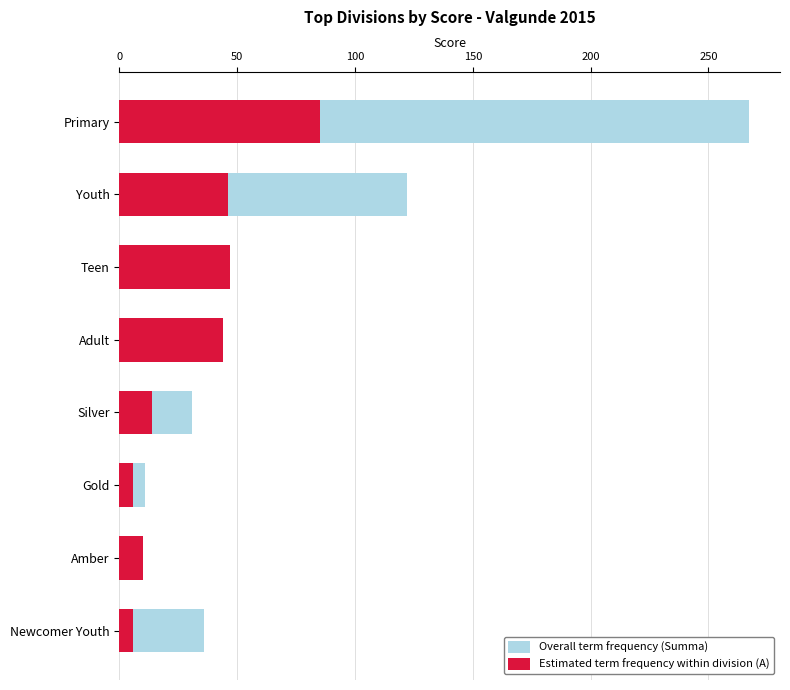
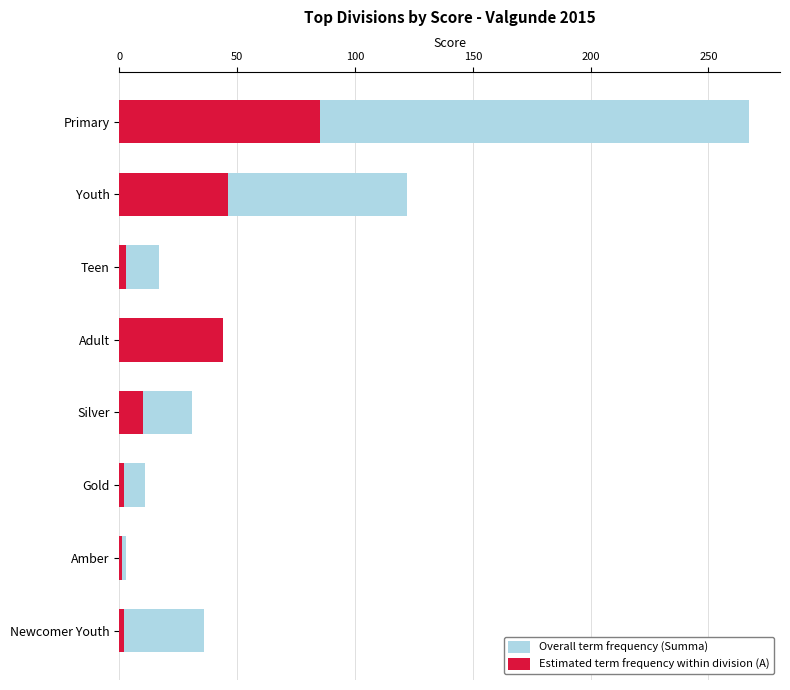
  {
    "Overall term frequency (Summa)": {
      "Primary": 267,
      "Youth": 122,
      "Silver": 31,
      "Gold": 11,
      "Newcomer Youth": 36
    },
    "Estimated term frequency within division (A)": {
-     "Teen": 47,
+     "Teen": 3,
      "Adult": 44,
-     "Silver": 14,
-     "Gold": 6,
-     "Amber": 10,
-     "Newcomer Youth": 6
+     "Silver": 10,
+     "Gold": 2,
+     "Amber": 1,
+     "Newcomer Youth": 2
    }
  }
